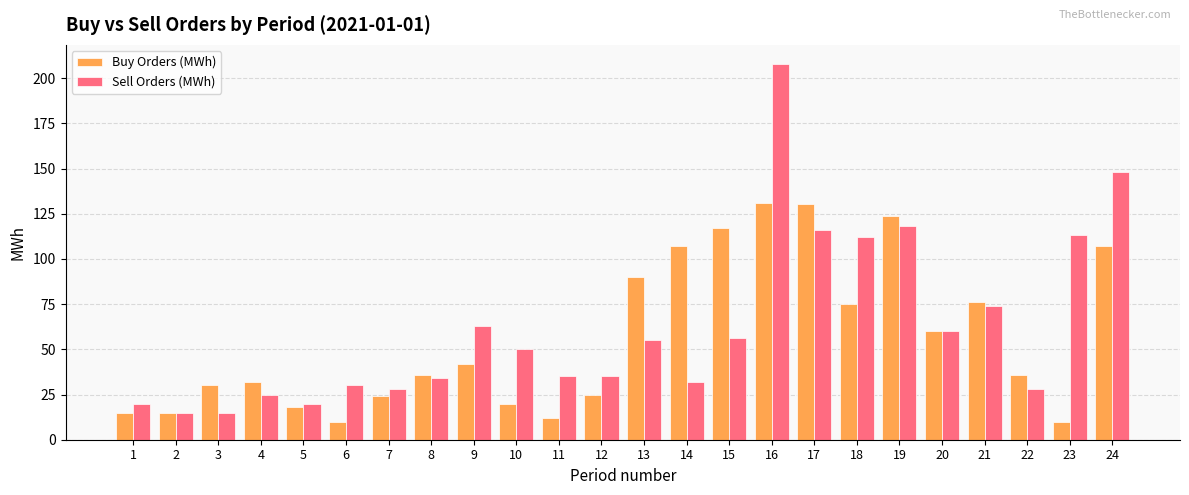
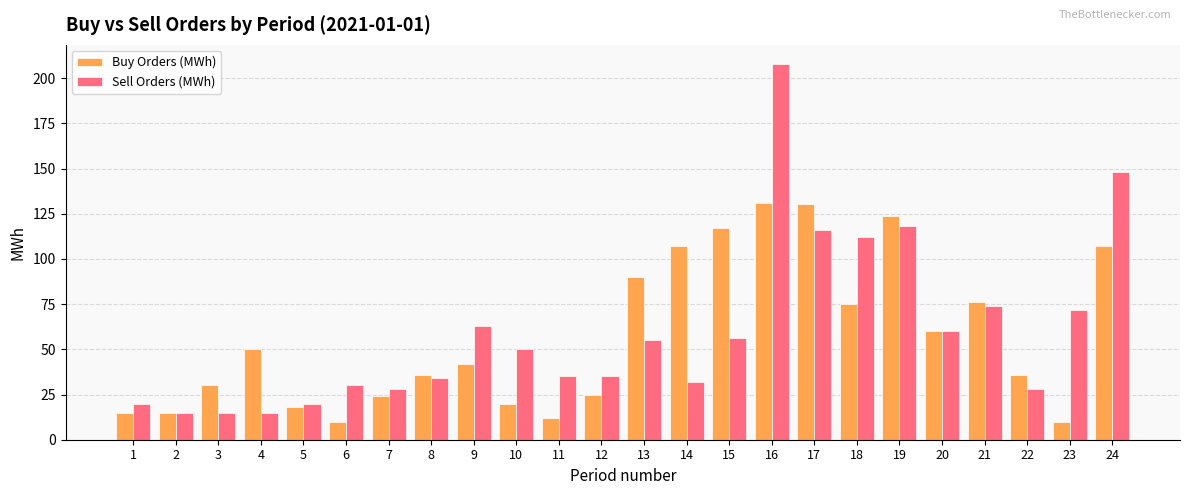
  {
    "Buy Orders (MWh)": {
      "1": 15,
      "2": 15,
      "3": 30,
-     "4": 32,
+     "4": 50,
      "5": 18,
      "6": 10,
      "7": 24,
      "8": 36,
      "9": 42,
      "10": 20,
      "11": 12,
      "12": 25,
      "13": 90,
      "14": 107,
      "15": 117,
      "16": 131,
      "17": 131,
      "18": 75,
      "19": 124,
      "20": 60,
      "21": 76,
      "22": 36,
      "23": 10,
      "24": 107
    },
    "Sell Orders (MWh)": {
      "1": 20,
      "2": 15,
      "3": 15,
-     "4": 25,
+     "4": 15,
      "5": 20,
      "6": 30,
      "7": 28,
      "8": 34,
      "9": 63,
      "10": 50,
      "11": 35,
      "12": 35,
      "13": 55,
      "14": 32,
      "15": 56,
      "16": 208,
      "17": 116,
      "18": 112,
      "19": 118,
      "20": 60,
      "21": 74,
      "22": 28,
-     "23": 113,
+     "23": 72,
      "24": 148
    }
  }
